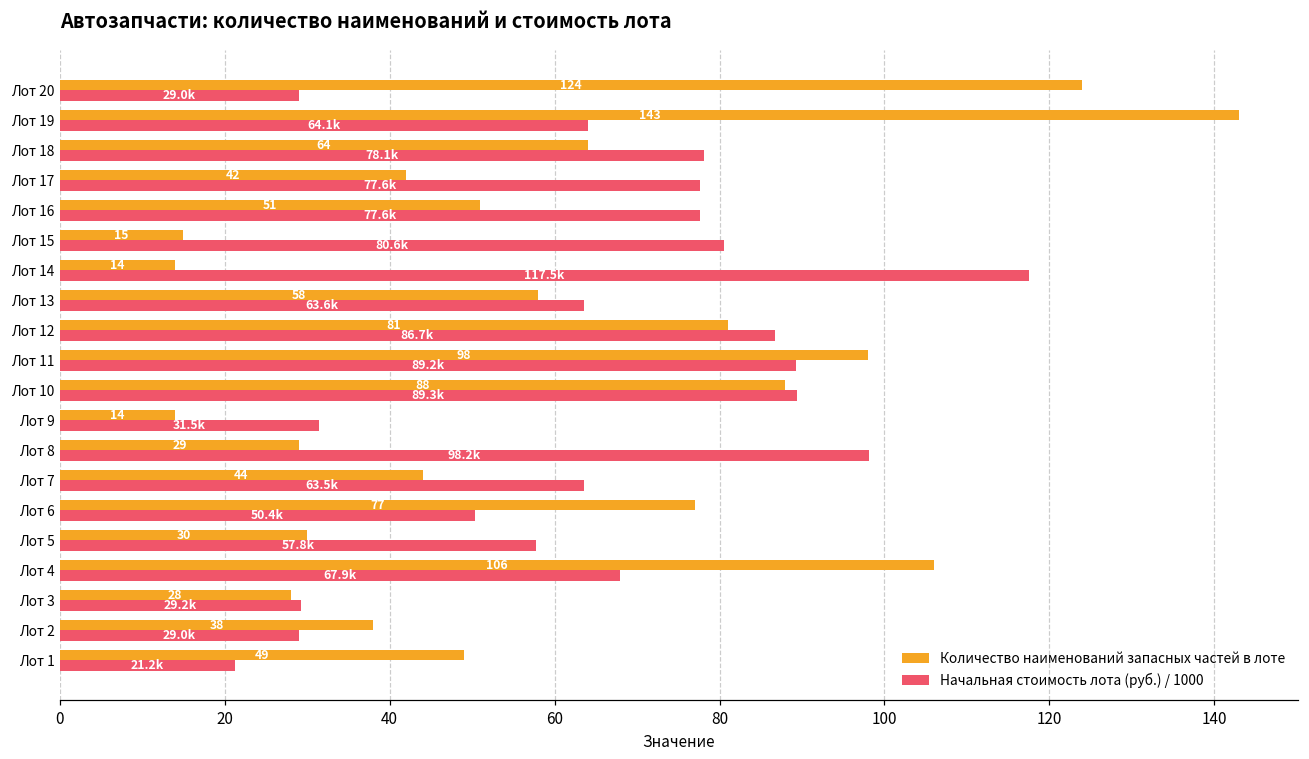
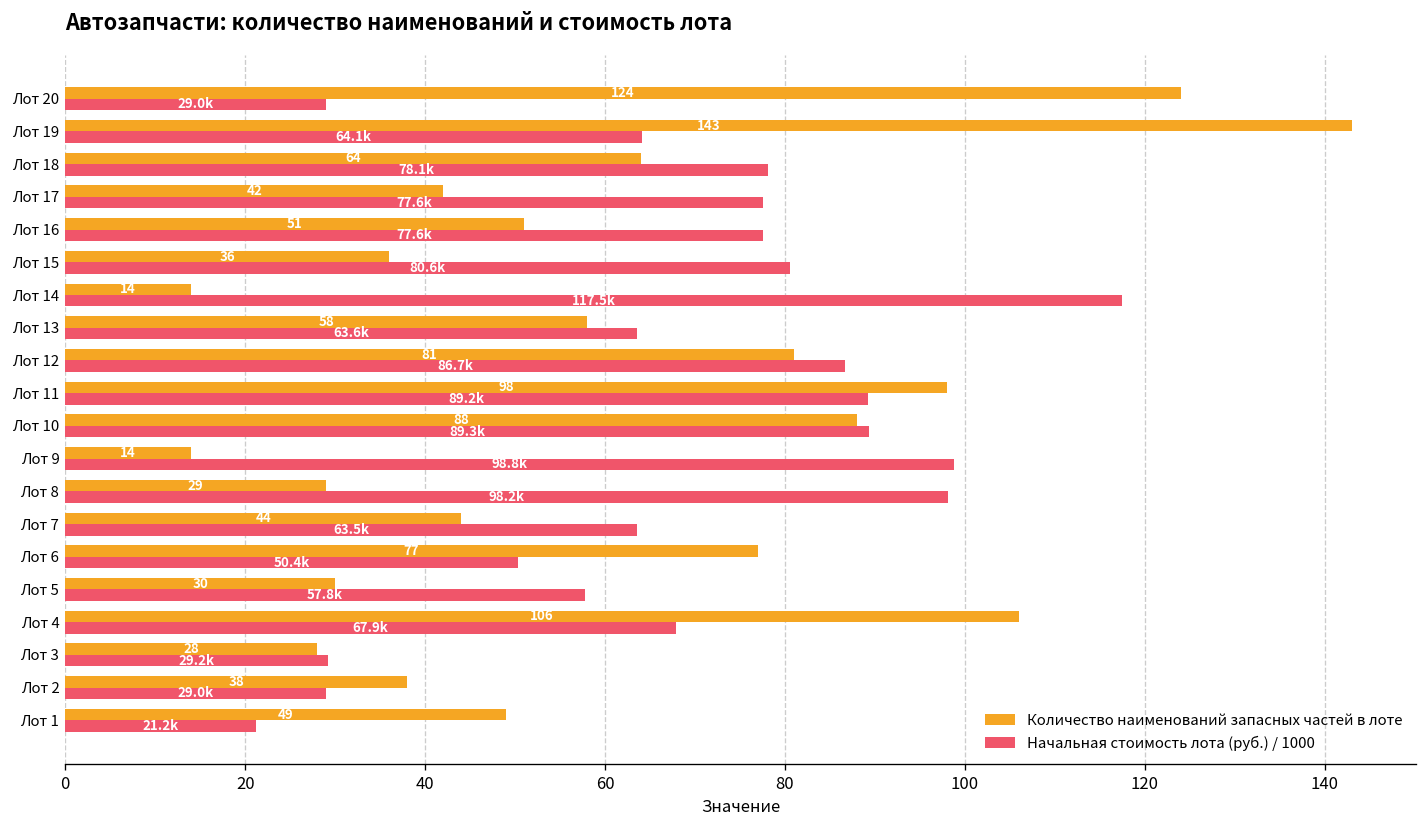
  {
    "Количество наименований запасных частей в лоте": {
      "Лот 20": "124",
      "Лот 19": "143",
      "Лот 18": "64",
      "Лот 17": "42",
      "Лот 16": "51",
-     "Лот 15": "15",
+     "Лот 15": "36",
      "Лот 14": "14",
      "Лот 13": "58",
      "Лот 12": "81",
      "Лот 11": "98",
      "Лот 9": "14",
      "Лот 8": "29",
      "Лот 7": "44",
      "Лот 6": "77",
      "Лот 5": "30",
      "Лот 4": "106",
      "Лот 2": "38",
      "Лот 1": "49"
    },
    "Начальная стоимость лота (руб.) / 1000": {
      "Лот 20": "29.0k",
      "Лот 19": "64.1k",
      "Лот 18": "78.1k",
      "Лот 17": "77.6k",
      "Лот 16": "77.6k",
      "Лот 15": "80.6k",
      "Лот 14": "117.5k",
      "Лот 13": "63.6k",
      "Лот 12": "86.7k",
      "Лот 11": "89.2k",
      "Лот 10": "89.3k",
-     "Лот 9": "31.5k",
+     "Лот 9": "98.8k",
      "Лот 8": "98.2k",
      "Лот 7": "63.5k",
      "Лот 6": "50.4k",
      "Лот 5": "57.8k",
      "Лот 4": "67.9k",
      "Лот 3": "29.2k",
      "Лот 2": "29.0k",
      "Лот 1": "21.2k"
    }
  }
